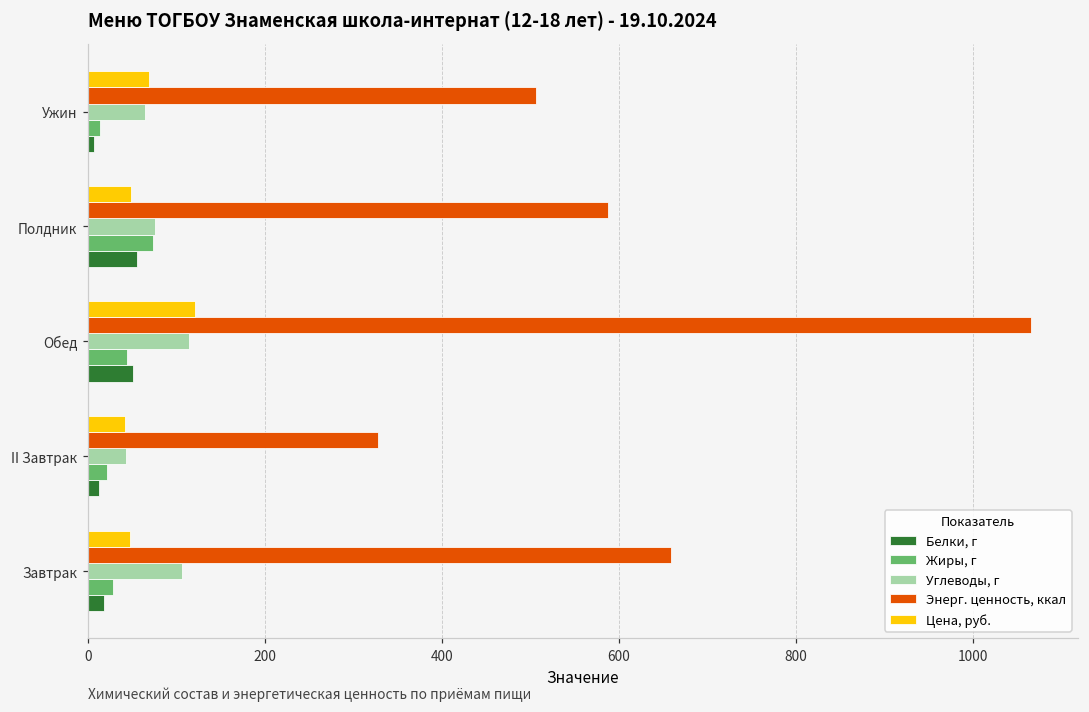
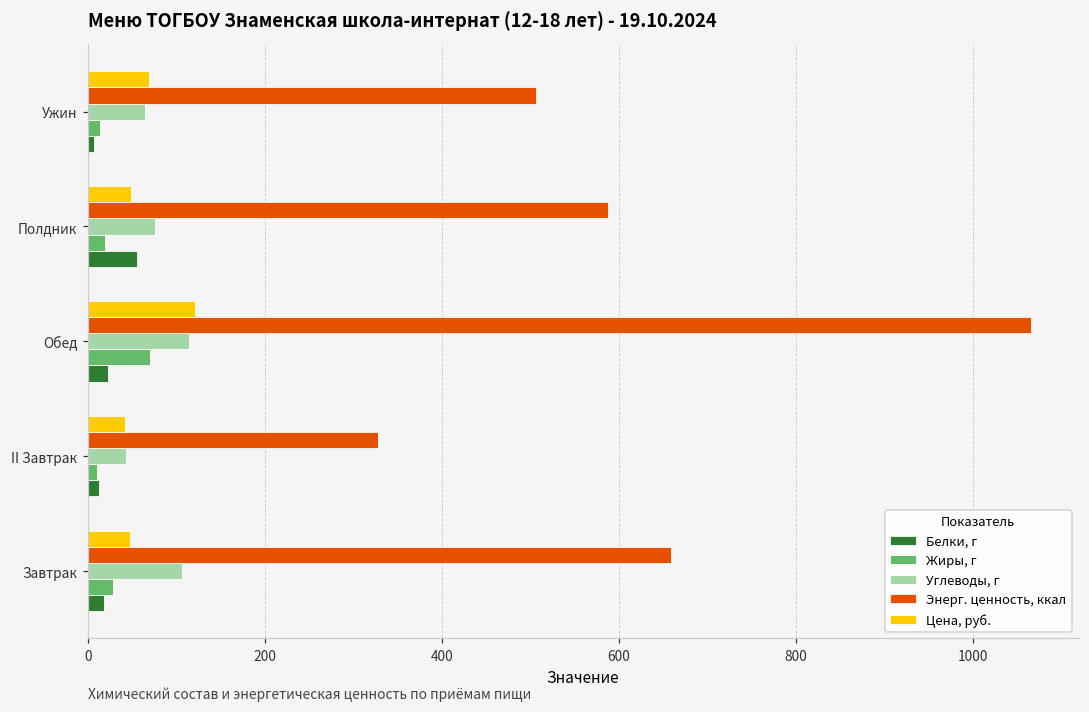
  {
    "Белки, г": {
      "Ужин": 10,
      "Полдник": 60,
-     "Обед": 50,
+     "Обед": 20,
      "II Завтрак": 10,
      "Завтрак": 20
    },
    "Жиры, г": {
      "Ужин": 10,
-     "Полдник": 70,
-     "Обед": 40,
-     "II Завтрак": 20,
+     "Полдник": 20,
+     "Обед": 70,
+     "II Завтрак": 10,
      "Завтрак": 30
    },
    "Углеводы, г": {
      "Ужин": 60,
      "Полдник": 80,
      "Обед": 110,
      "II Завтрак": 40,
      "Завтрак": 110
    },
    "Энерг. ценность, ккал": {
      "Ужин": 510,
      "Полдник": 590,
      "Обед": 1070,
      "II Завтрак": 330,
      "Завтрак": 660
    },
    "Цена, руб.": {
      "Ужин": 70,
      "Полдник": 50,
      "Обед": 120,
      "II Завтрак": 40,
      "Завтрак": 50
    }
  }
